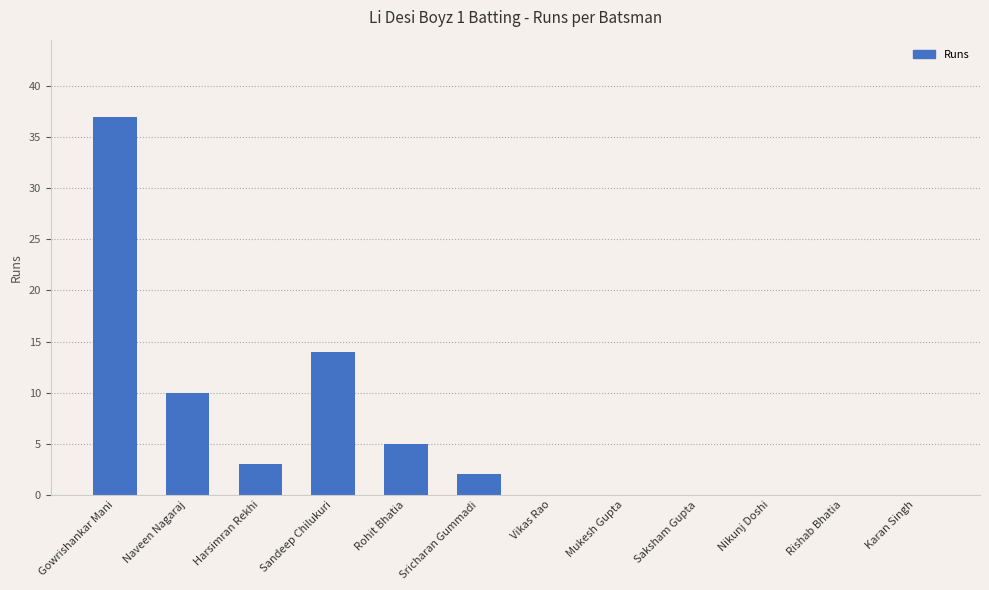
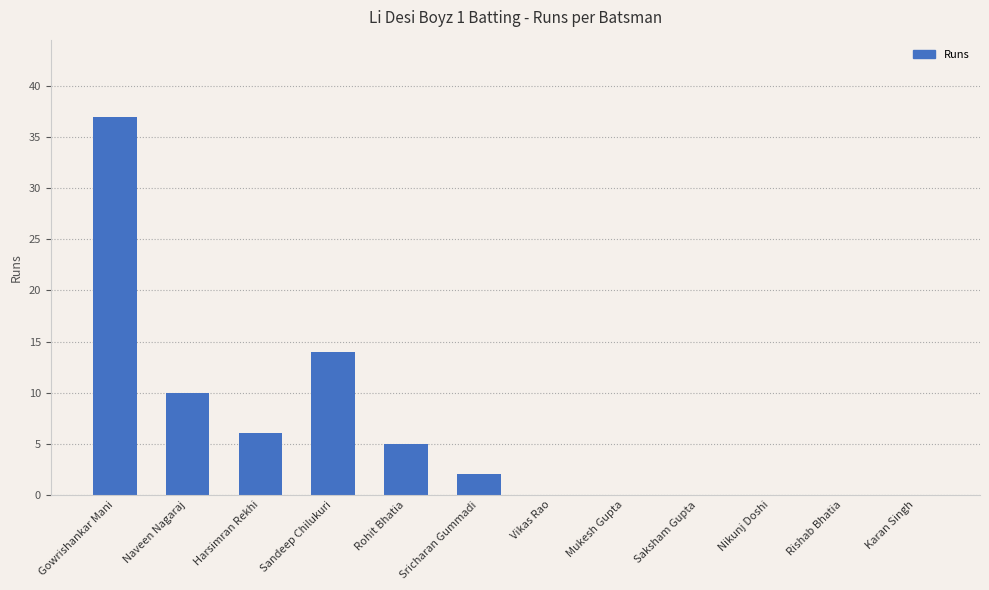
  {
    "Gowrishankar Mani": 37,
    "Naveen Nagaraj": 10,
-   "Harsimran Rekhi": 3,
+   "Harsimran Rekhi": 6,
    "Sandeep Chilukuri": 14,
    "Rohit Bhatia": 5,
    "Sricharan Gummadi": 2,
    "Vikas Rao": 0,
    "Mukesh Gupta": 0,
    "Saksham Gupta": 0,
    "Nikunj Doshi": 0,
    "Rishab Bhatia": 0,
    "Karan Singh": 0
  }
